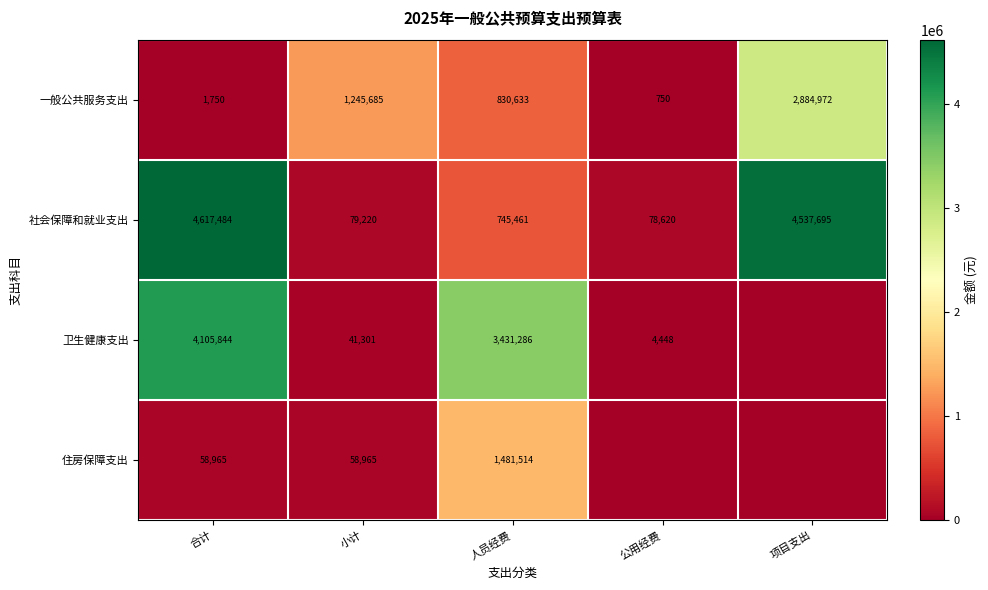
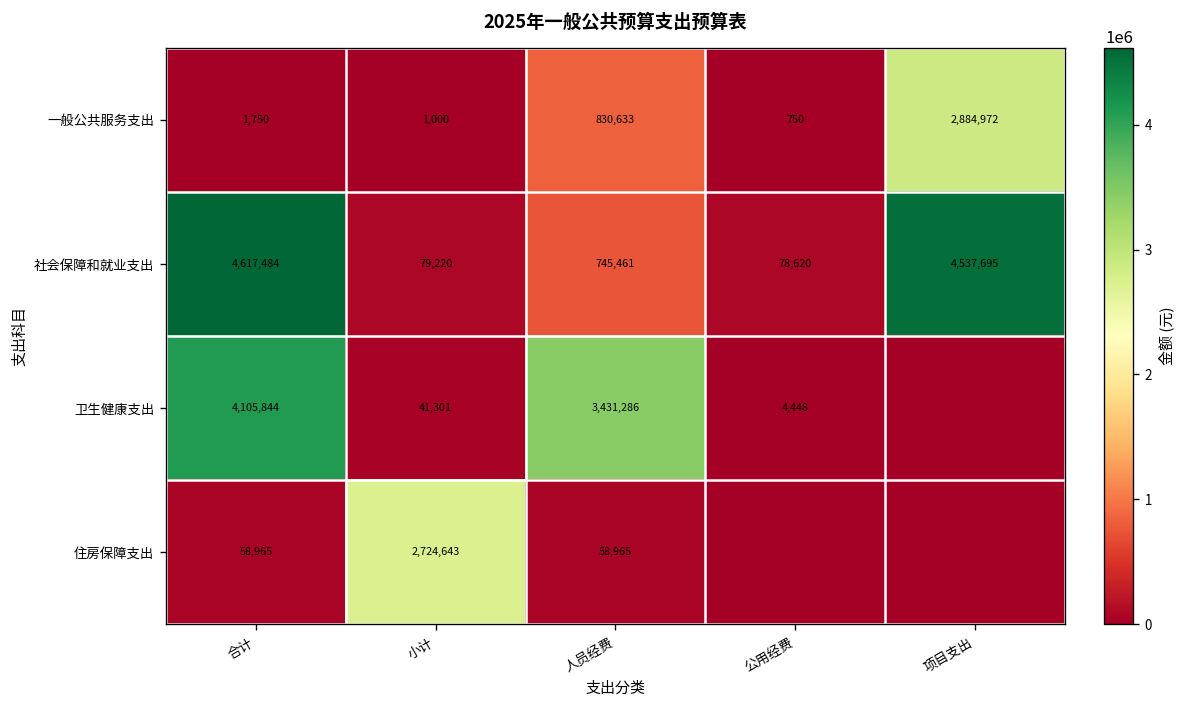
  {
    "一般公共服务支出": {
      "合计": "1,750",
-     "小计": "1,245,685",
+     "小计": "1,000",
      "人员经费": "830,633",
      "公用经费": "750",
      "项目支出": "2,884,972"
    },
    "社会保障和就业支出": {
      "合计": "4,617,484",
      "小计": "79,220",
      "人员经费": "745,461",
      "公用经费": "78,620",
      "项目支出": "4,537,695"
    },
    "卫生健康支出": {
      "合计": "4,105,844",
      "小计": "41,301",
      "人员经费": "3,431,286",
      "公用经费": "4,448"
    },
    "住房保障支出": {
      "合计": "58,965",
-     "小计": "58,965",
-     "人员经费": "1,481,514"
+     "小计": "2,724,643",
+     "人员经费": "58,965"
    }
  }
